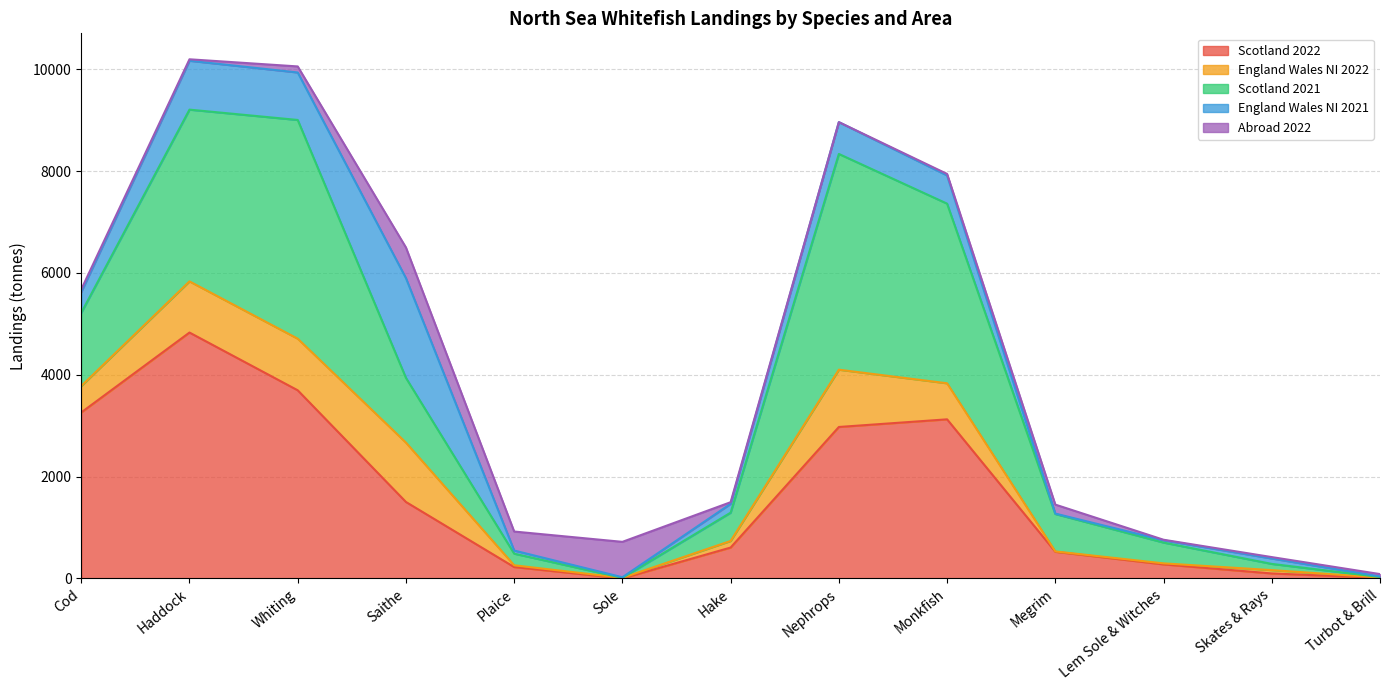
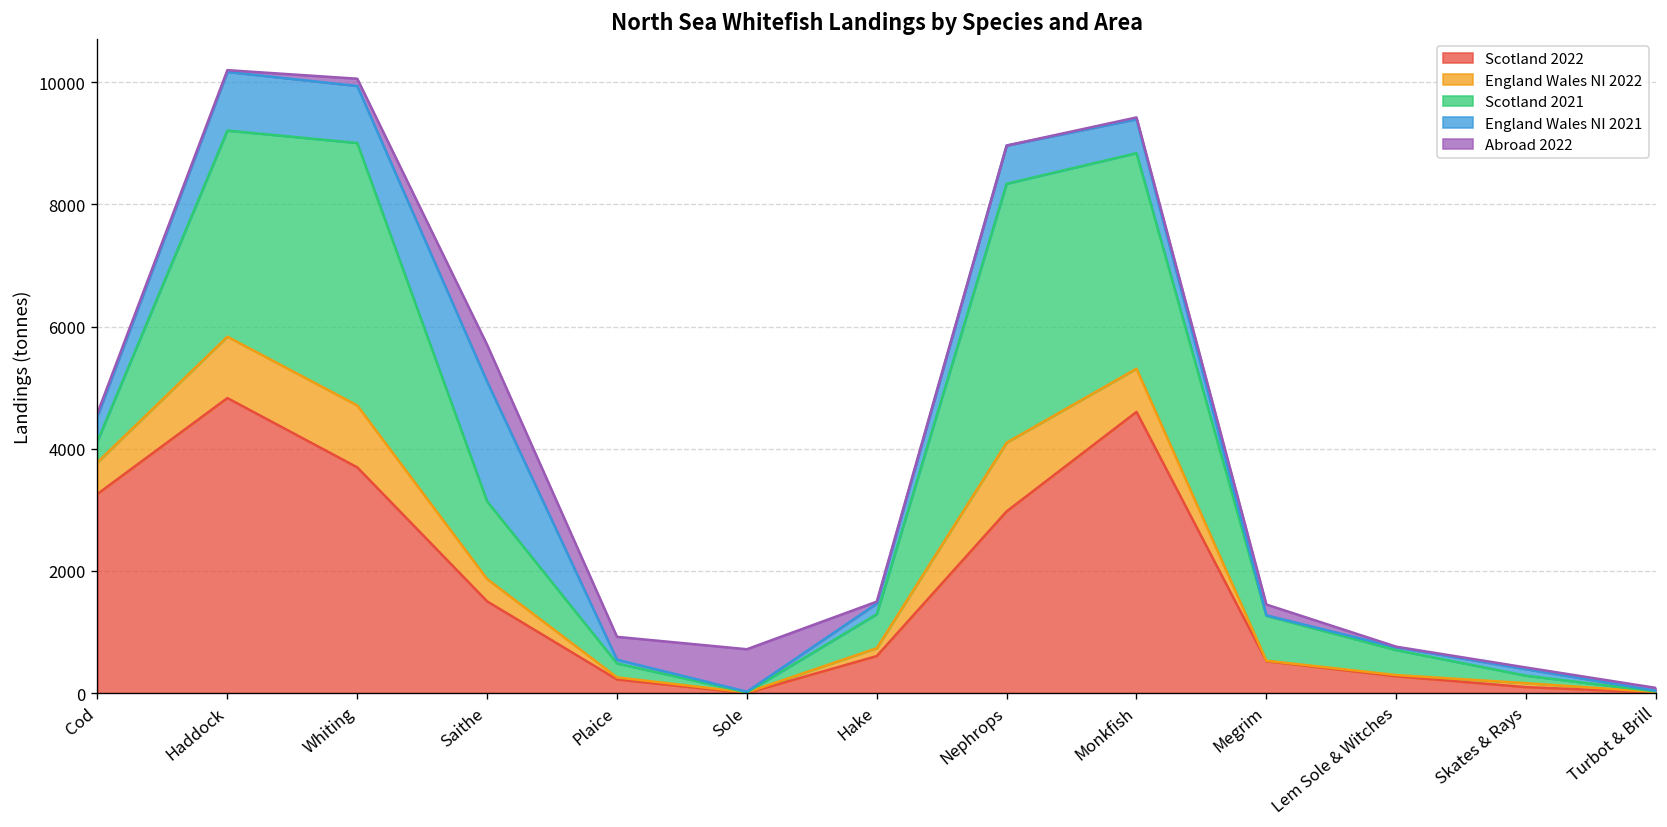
  {
    "Scotland 2022": {
      "Cod": 3300,
      "Haddock": 4800,
      "Whiting": 3700,
      "Saithe": 1500,
      "Hake": 600,
      "Nephrops": 3000,
-     "Monkfish": 3100,
+     "Monkfish": 4600,
      "Skates & Rays": 100
    },
    "England Wales NI 2022": {
      "Cod": 500,
      "Haddock": 1000,
      "Whiting": 1000,
-     "Saithe": 1200,
+     "Saithe": 400,
      "Hake": 100,
      "Nephrops": 1100,
      "Monkfish": 700,
      "Skates & Rays": 100
    },
    "Scotland 2021": {
-     "Cod": 1400,
+     "Cod": 300,
      "Haddock": 3400,
      "Whiting": 4300,
      "Saithe": 1300,
      "Plaice": 200,
      "Hake": 600,
      "Nephrops": 4200,
      "Monkfish": 3500,
      "Skates & Rays": 100
    },
    "England Wales NI 2021": {
      "Cod": 400,
      "Whiting": 900,
      "Saithe": 2000,
      "Plaice": 100
    },
    "Abroad 2022": {
      "Cod": 100,
      "Whiting": 100,
      "Saithe": 600,
      "Plaice": 400,
      "Sole": 700,
      "Megrim": 200
    }
  }
